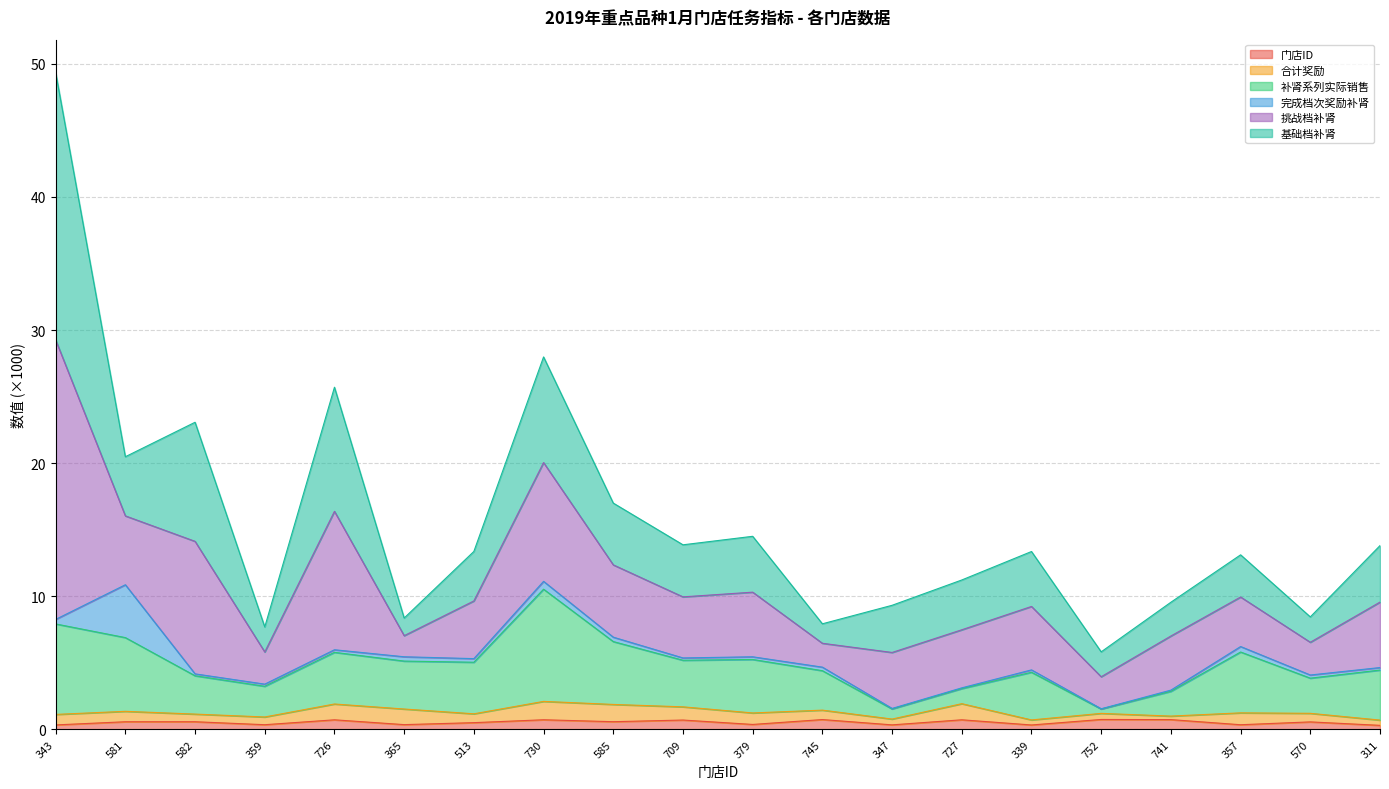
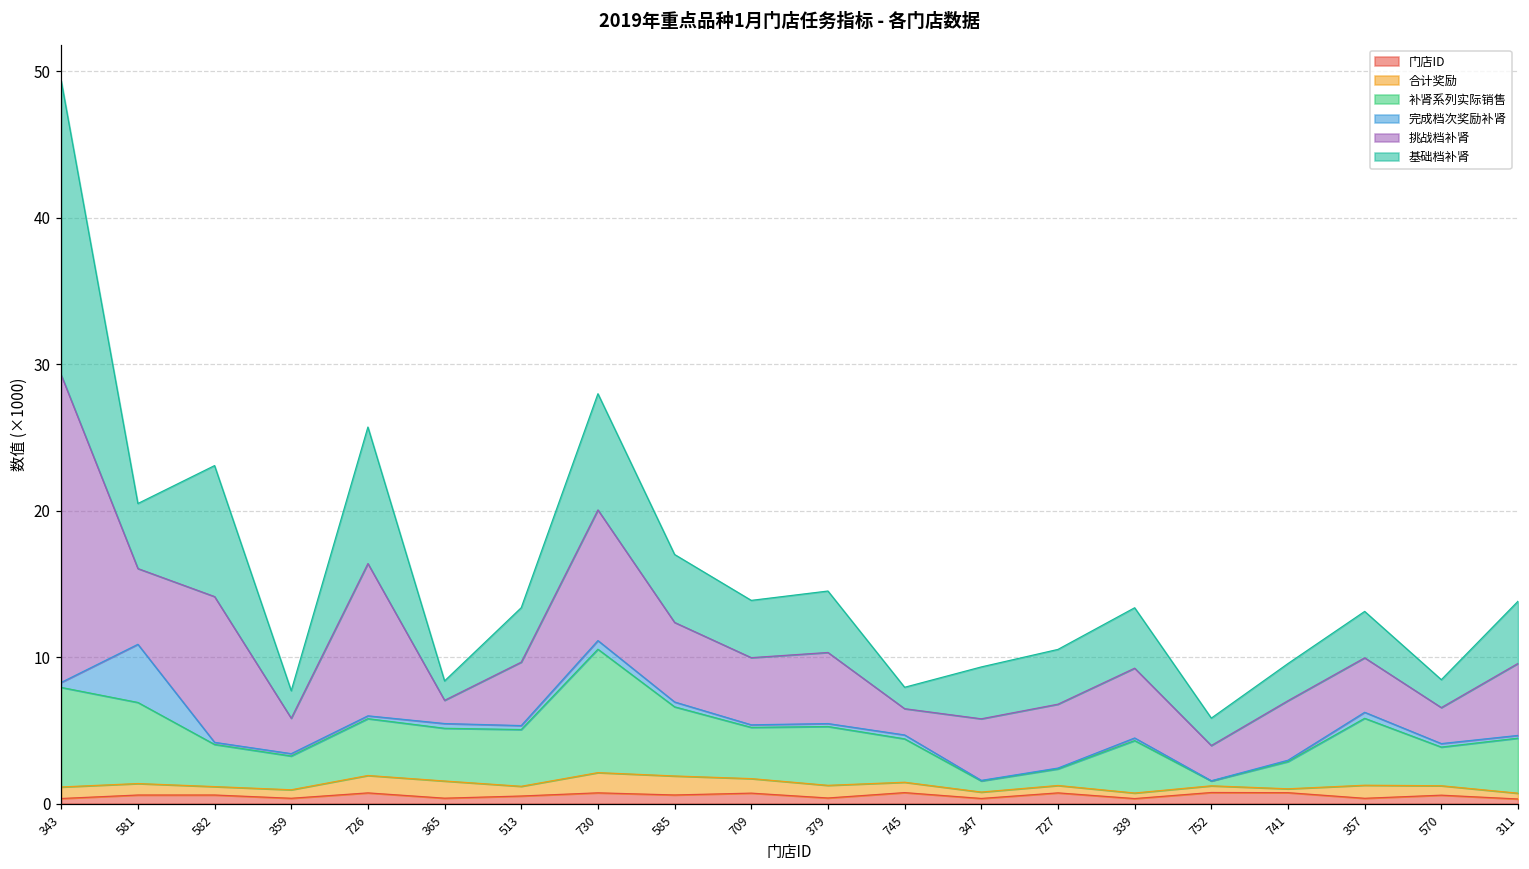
  {
    "门店ID": {
      "343": 0.3,
      "581": 0.6,
      "582": 0.6,
      "359": 0.4,
      "726": 0.7,
      "365": 0.4,
      "513": 0.5,
      "730": 0.7,
      "585": 0.6,
      "709": 0.7,
      "379": 0.4,
      "745": 0.7,
      "347": 0.3,
      "727": 0.7,
      "339": 0.3,
      "752": 0.8,
      "741": 0.7,
      "357": 0.4,
      "570": 0.6,
      "311": 0.3
    },
    "合计奖励": {
      "343": 0.8,
      "581": 0.8,
      "582": 0.6,
      "359": 0.6,
      "726": 1.2,
      "365": 1.2,
      "513": 0.7,
      "730": 1.4,
      "585": 1.3,
      "709": 1.0,
      "379": 0.9,
      "745": 0.7,
      "347": 0.4,
-     "727": 1.2,
+     "727": 0.5,
      "339": 0.4,
      "752": 0.5,
      "741": 0.3,
      "357": 0.9,
      "570": 0.6,
      "311": 0.4
    },
    "完成档次奖励补肾": {
      "343": 0.3,
      "581": 4.0,
      "365": 0.3,
      "513": 0.3,
      "730": 0.6,
      "585": 0.3,
      "379": 0.2,
      "745": 0.3,
      "357": 0.4,
      "570": 0.2
    },
    "挑战档补肾": {
      "343": 21.0,
      "581": 5.2,
      "582": 10.0,
      "359": 2.4,
      "726": 10.4,
      "365": 1.6,
      "513": 4.3,
      "730": 8.9,
      "585": 5.4,
      "709": 4.6,
      "379": 4.9,
      "745": 1.8,
      "347": 4.2,
      "727": 4.4,
      "339": 4.8,
      "752": 2.4,
      "741": 4.1,
      "357": 3.7,
      "570": 2.5,
      "311": 4.9
    }
  }
